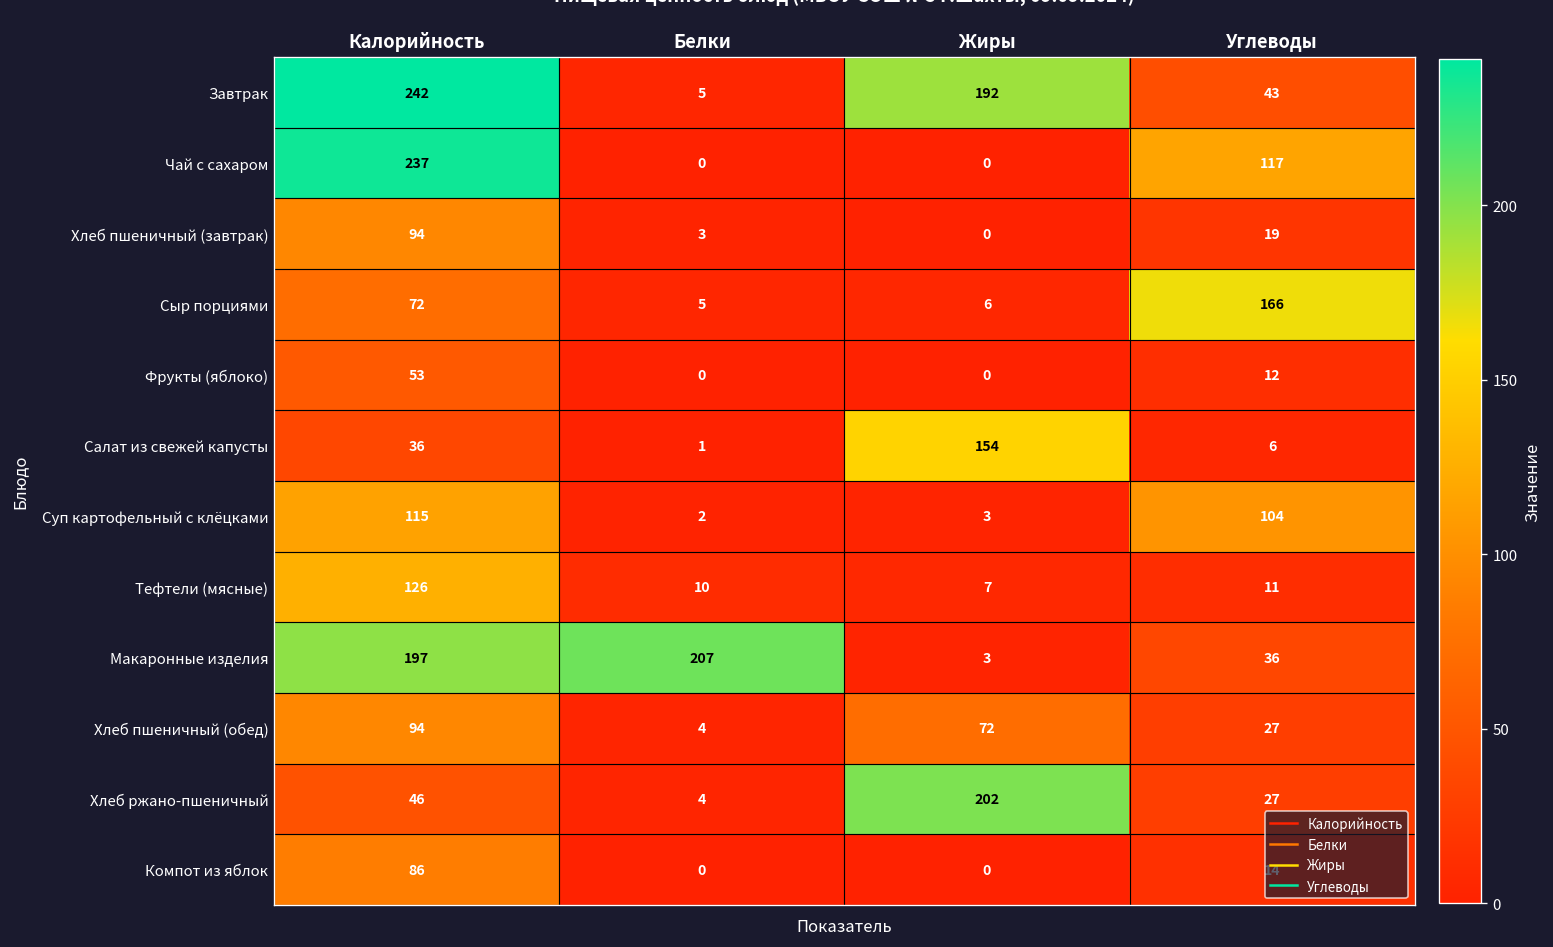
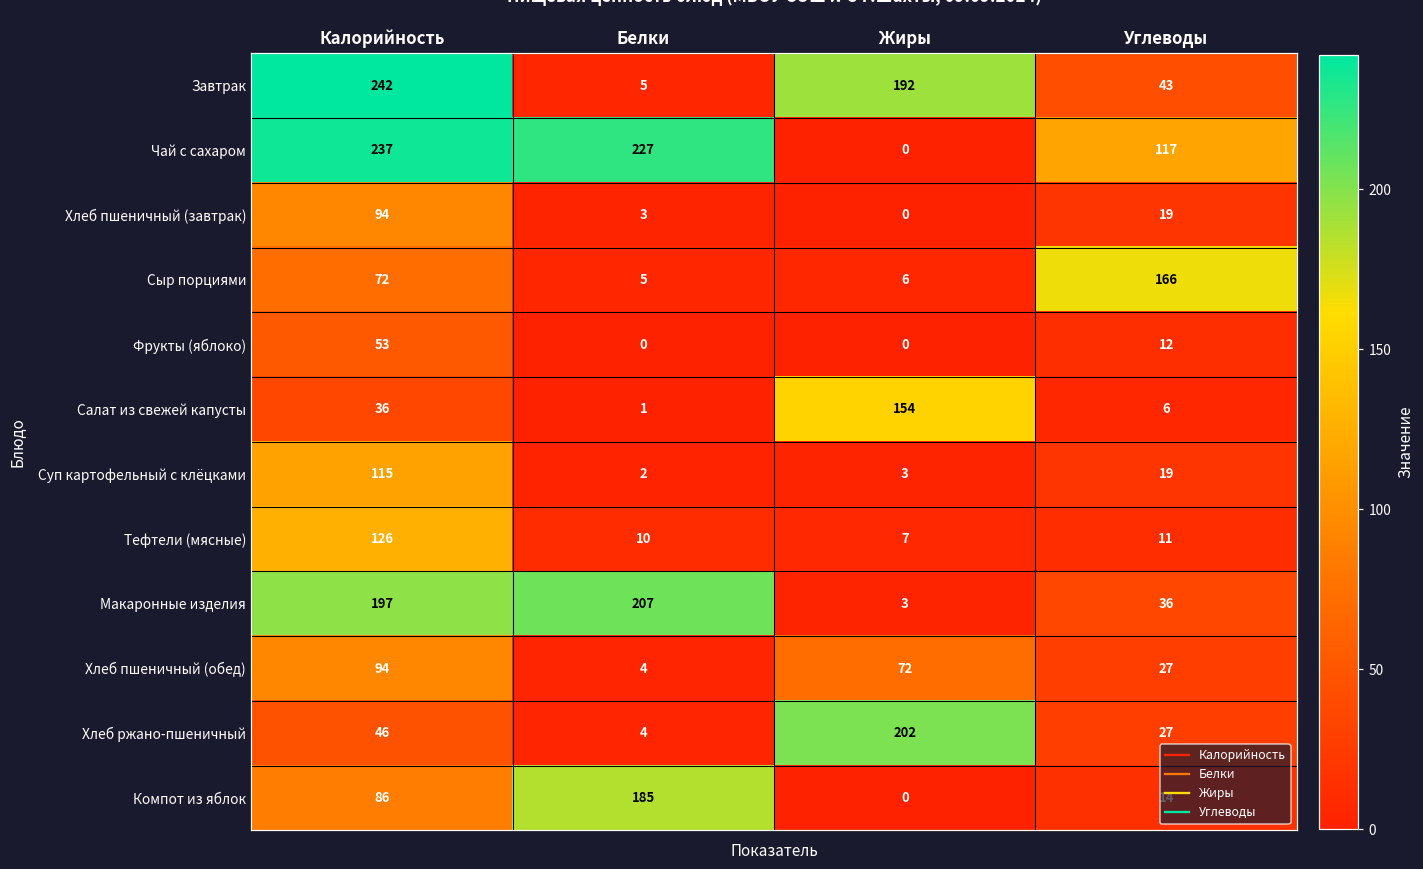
  {
    "Завтрак": {
      "Калорийность": 242,
      "Белки": 5,
      "Жиры": 192,
      "Углеводы": 43
    },
    "Чай с сахаром": {
      "Калорийность": 237,
-     "Белки": 0,
+     "Белки": 227,
      "Жиры": 0,
      "Углеводы": 117
    },
    "Хлеб пшеничный (завтрак)": {
      "Калорийность": 94,
      "Белки": 3,
      "Жиры": 0,
      "Углеводы": 19
    },
    "Сыр порциями": {
      "Калорийность": 72,
      "Белки": 5,
      "Жиры": 6,
      "Углеводы": 166
    },
    "Фрукты (яблоко)": {
      "Калорийность": 53,
      "Белки": 0,
      "Жиры": 0,
      "Углеводы": 12
    },
    "Салат из свежей капусты": {
      "Калорийность": 36,
      "Белки": 1,
      "Жиры": 154,
      "Углеводы": 6
    },
    "Суп картофельный с клёцками": {
      "Калорийность": 115,
      "Белки": 2,
      "Жиры": 3,
-     "Углеводы": 104
+     "Углеводы": 19
    },
    "Тефтели (мясные)": {
      "Калорийность": 126,
      "Белки": 10,
      "Жиры": 7,
      "Углеводы": 11
    },
    "Макаронные изделия": {
      "Калорийность": 197,
      "Белки": 207,
      "Жиры": 3,
      "Углеводы": 36
    },
    "Хлеб пшеничный (обед)": {
      "Калорийность": 94,
      "Белки": 4,
      "Жиры": 72,
      "Углеводы": 27
    },
    "Хлеб ржано-пшеничный": {
      "Калорийность": 46,
      "Белки": 4,
      "Жиры": 202,
      "Углеводы": 27
    },
    "Компот из яблок": {
      "Калорийность": 86,
-     "Белки": 0,
+     "Белки": 185,
      "Жиры": 0
    }
  }
